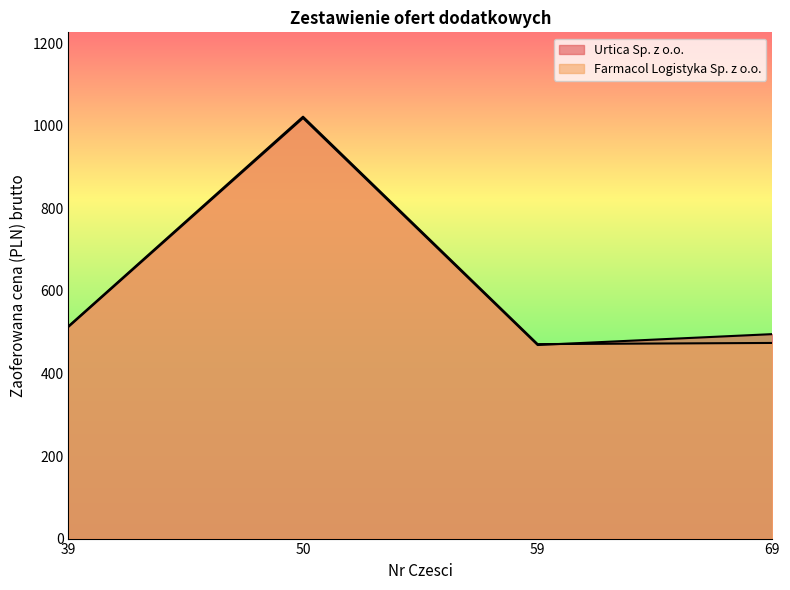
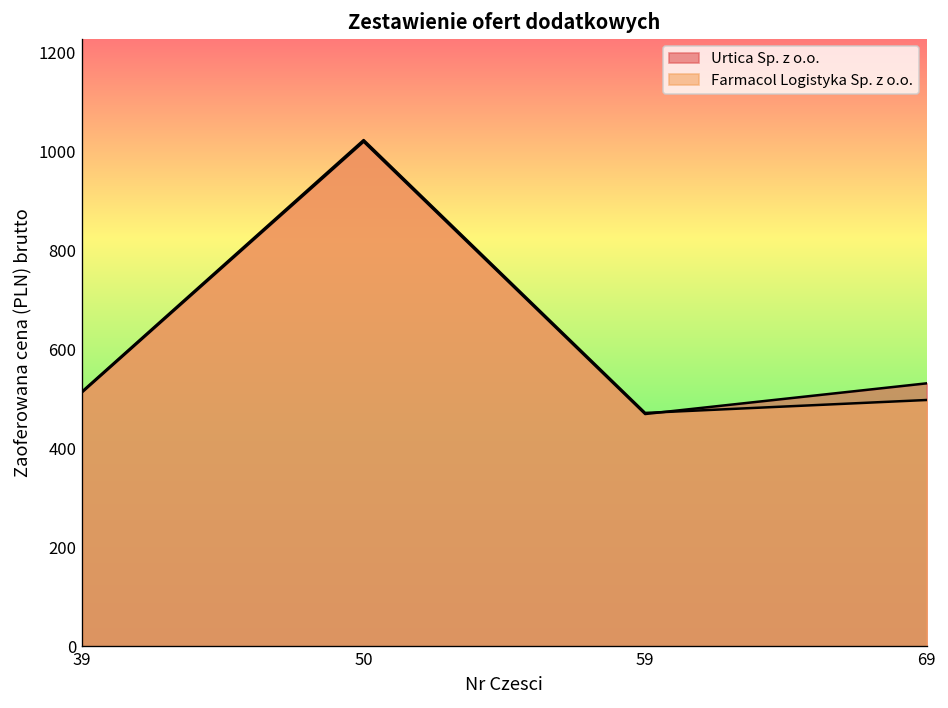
  {
    "Urtica Sp. z o.o.": {
-     "69": 500
+     "69": 530
    },
    "Farmacol Logistyka Sp. z o.o.": {
-     "69": 470
+     "69": 500
    }
  }
